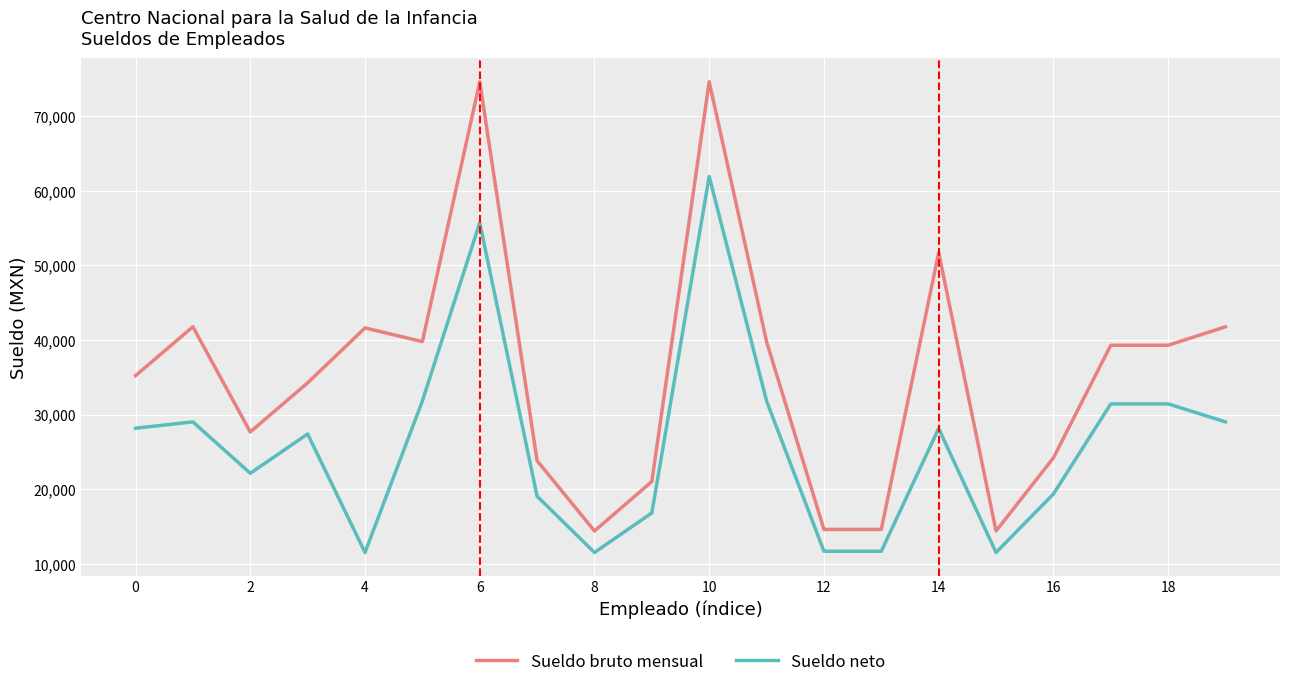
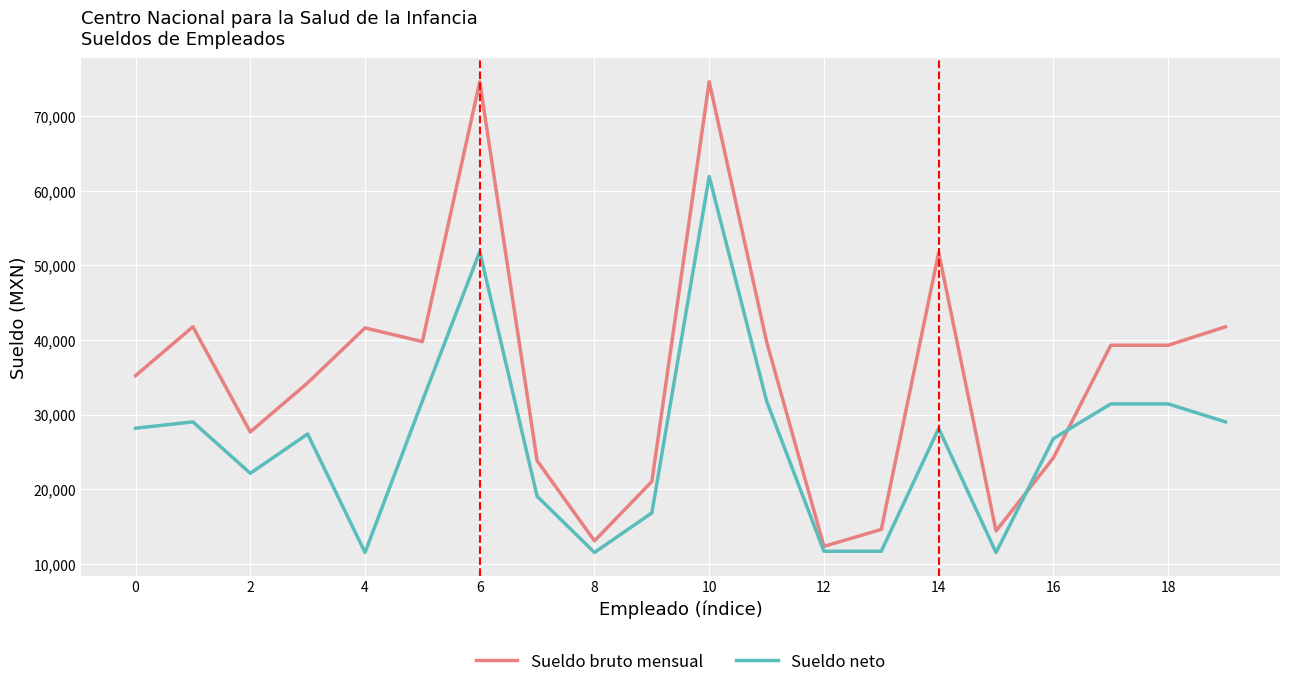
  {
    "Sueldo bruto mensual": {
      "0": "35,000",
      "2": "28,000",
      "4": "42,000",
      "6": "75,000",
-     "8": "14,000",
+     "8": "13,000",
      "10": "75,000",
-     "12": "15,000",
+     "12": "12,000",
      "14": "52,000",
      "16": "24,000",
      "18": "39,000"
    },
    "Sueldo neto": {
      "0": "28,000",
      "2": "22,000",
      "4": "12,000",
-     "6": "56,000",
+     "6": "52,000",
      "8": "12,000",
      "10": "62,000",
      "12": "12,000",
      "14": "28,000",
-     "16": "19,000",
+     "16": "27,000",
      "18": "31,000"
    }
  }
